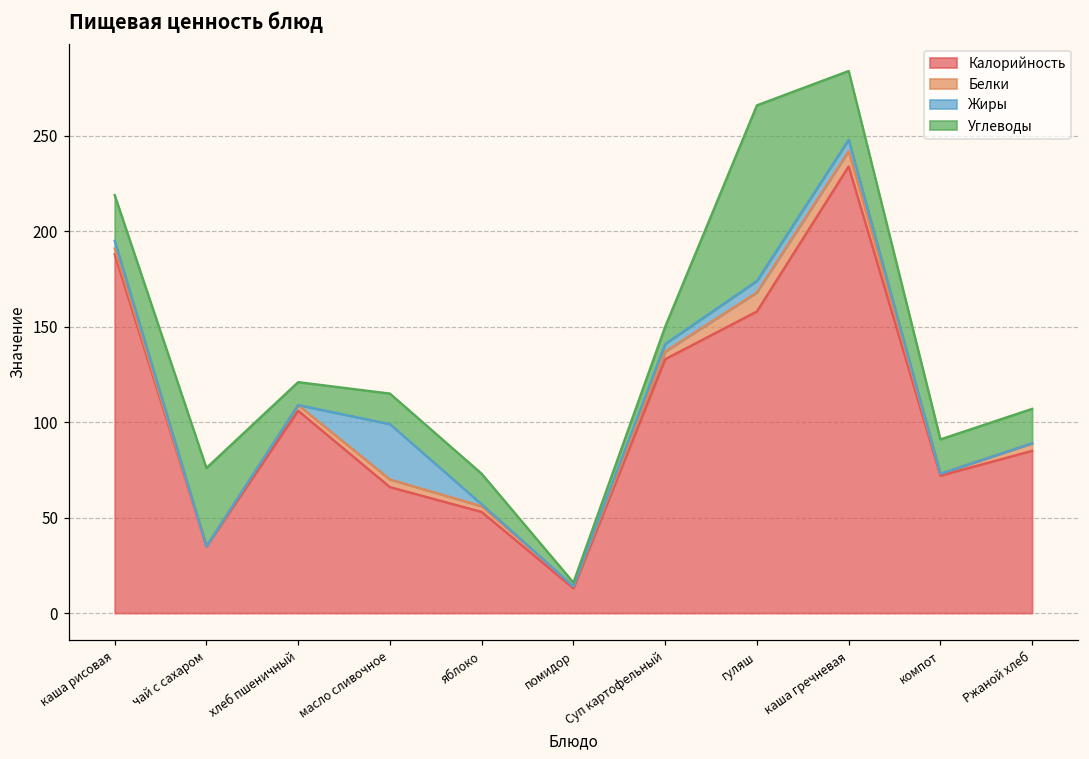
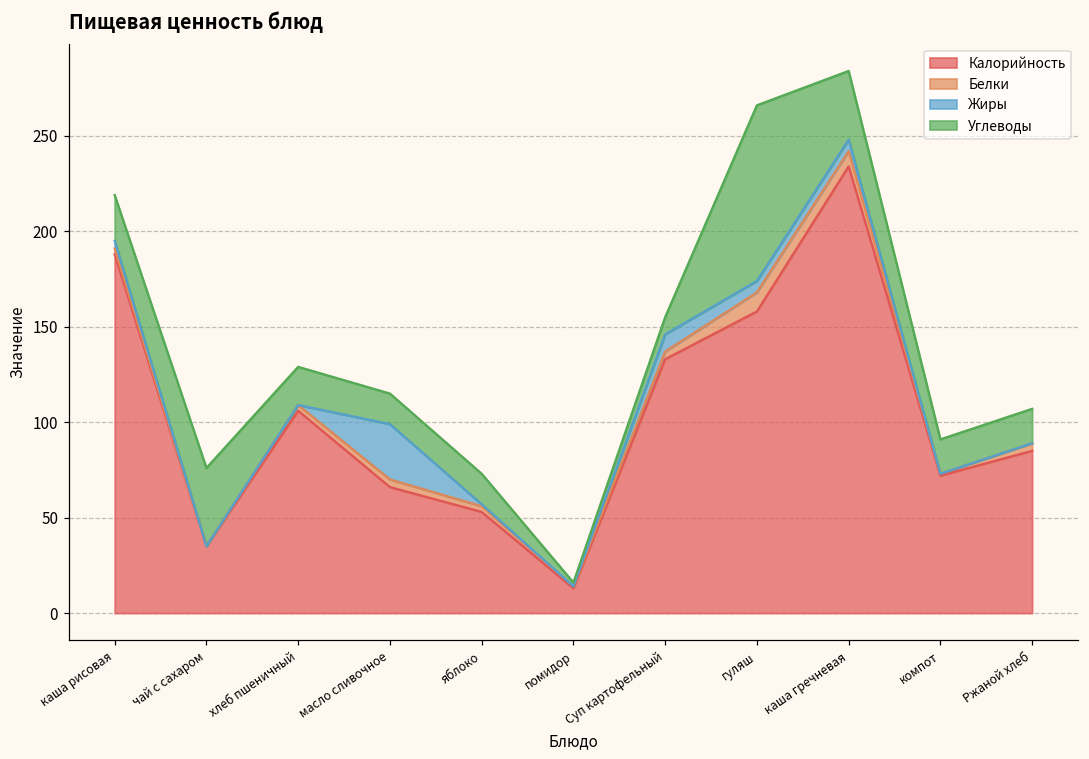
  {
    "Жиры": {
      "каша рисовая": 4,
      "масло сливочное": 29,
-     "Суп картофельный": 4,
+     "Суп картофельный": 9,
      "гуляш": 6,
      "каша гречневая": 6
    },
    "Углеводы": {
      "каша рисовая": 24,
      "чай с сахаром": 41,
-     "хлеб пшеничный": 12,
+     "хлеб пшеничный": 20,
      "масло сливочное": 16,
      "яблоко": 16,
      "помидор": 2,
      "Суп картофельный": 9,
      "гуляш": 92,
      "каша гречневая": 36,
      "компот": 18,
      "Ржаной хлеб": 18
    }
  }
